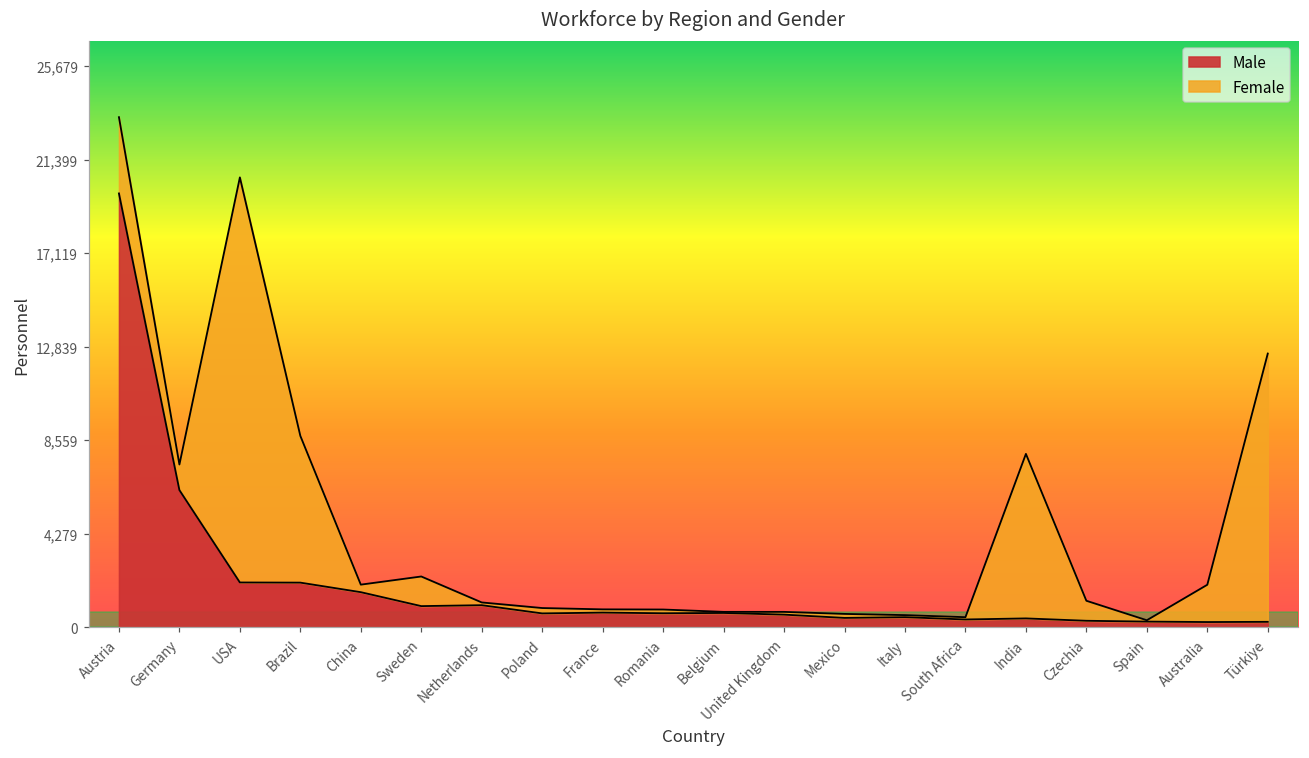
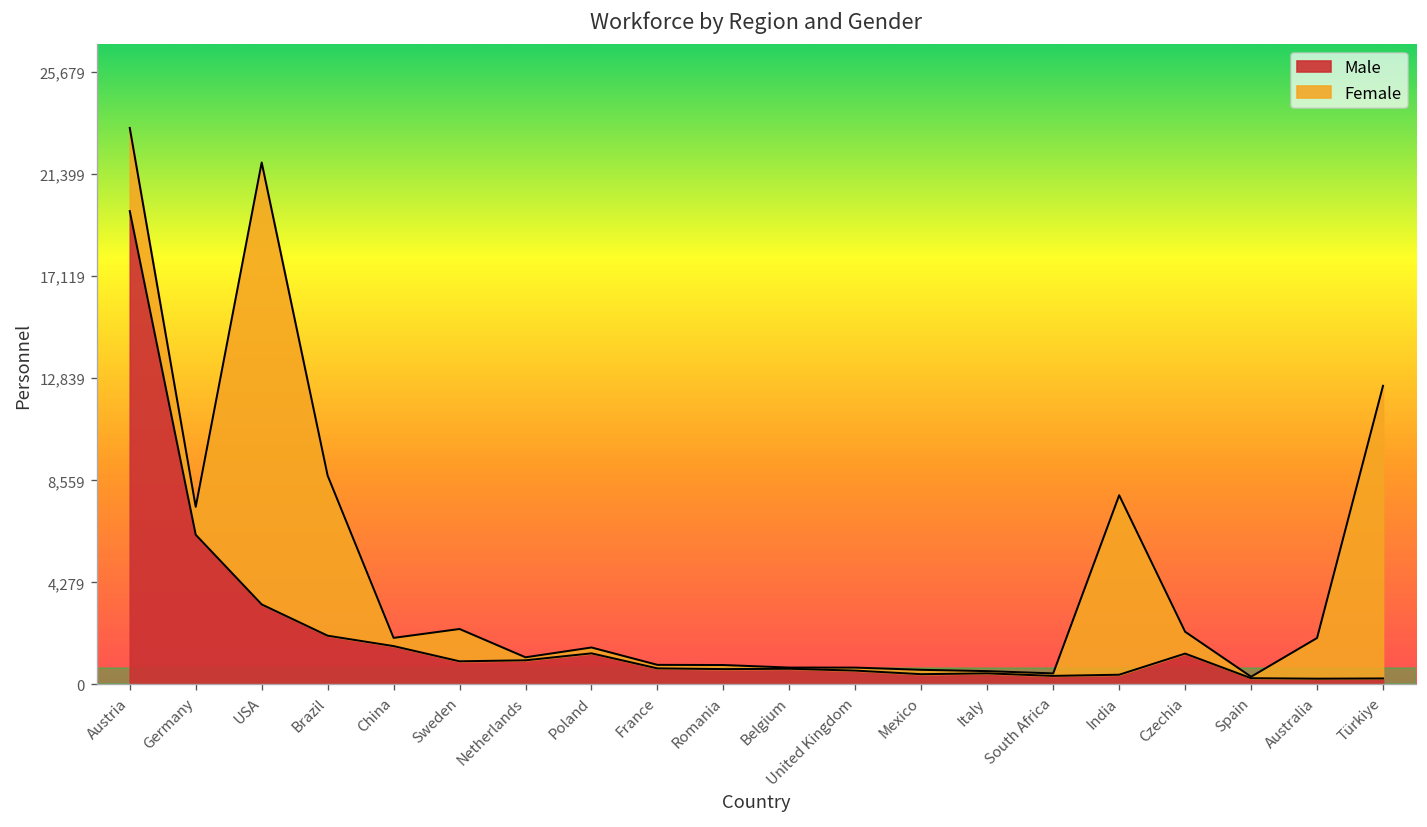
  {
    "Male": {
      "Austria": "19,900",
      "Germany": "6,300",
-     "USA": "2,000",
+     "USA": "3,400",
      "Brazil": "2,000",
      "China": "1,600",
      "Sweden": "1,000",
-     "Poland": "600",
+     "Poland": "1,300",
      "France": "700",
      "Romania": "600",
      "Mexico": "400",
      "India": "400",
-     "Czechia": "300",
+     "Czechia": "1,300",
      "Australia": "200",
      "Türkiye": "200"
    },
    "Female": {
      "Austria": "3,500",
      "Germany": "1,200",
      "USA": "18,500",
      "Brazil": "6,700",
      "China": "300",
      "Sweden": "1,400",
      "Poland": "200",
      "France": "100",
      "Romania": "200",
      "Mexico": "200",
      "India": "7,500",
      "Czechia": "900",
      "Australia": "1,700",
      "Türkiye": "12,300"
    }
  }
